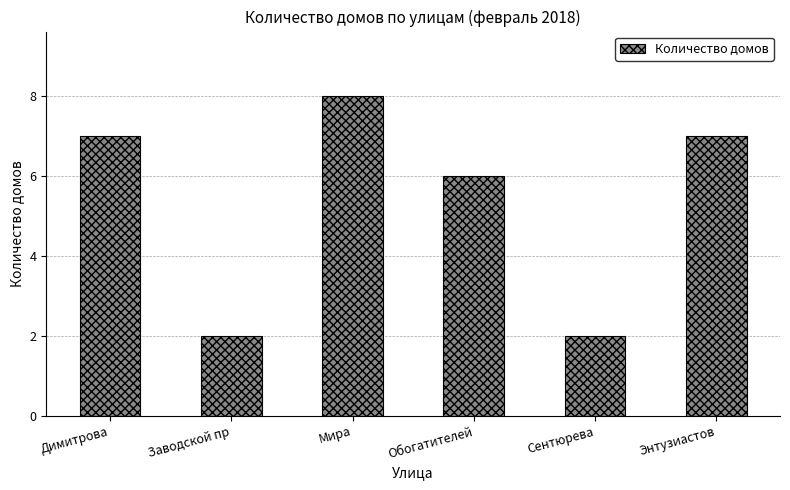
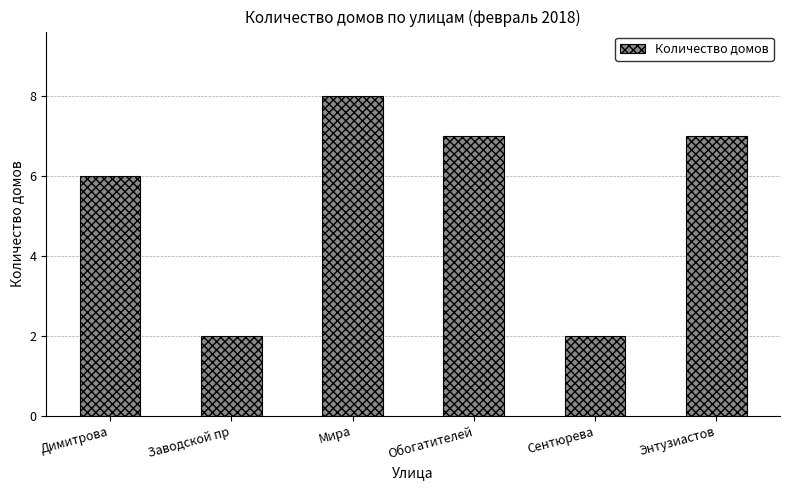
  {
-   "Димитрова": 7,
+   "Димитрова": 6,
    "Заводской пр": 2,
    "Мира": 8,
-   "Обогатителей": 6,
+   "Обогатителей": 7,
    "Сентюрева": 2,
    "Энтузиастов": 7
  }
